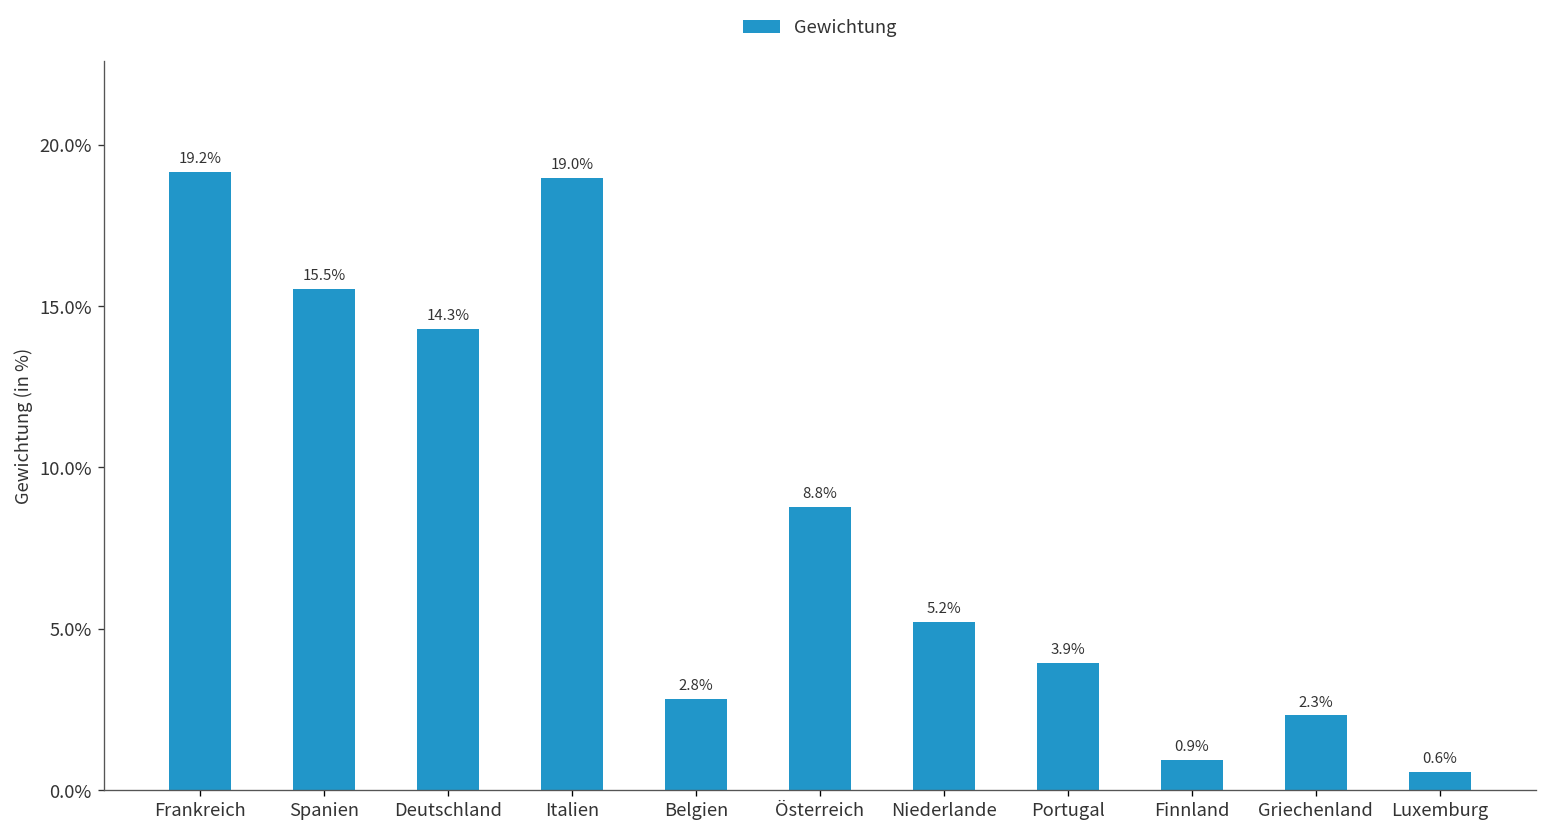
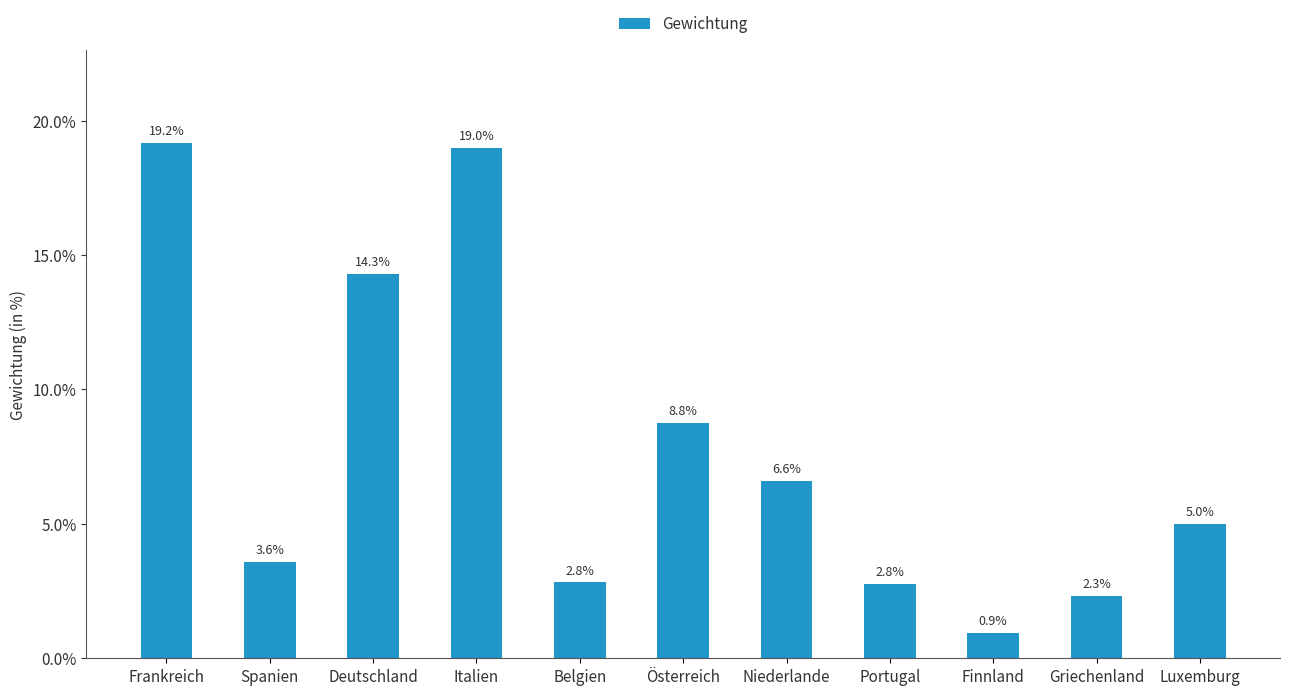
  {
    "Frankreich": "19.2%",
-   "Spanien": "15.5%",
+   "Spanien": "3.6%",
    "Deutschland": "14.3%",
    "Italien": "19.0%",
    "Belgien": "2.8%",
    "Österreich": "8.8%",
-   "Niederlande": "5.2%",
-   "Portugal": "3.9%",
+   "Niederlande": "6.6%",
+   "Portugal": "2.8%",
    "Finnland": "0.9%",
    "Griechenland": "2.3%",
-   "Luxemburg": "0.6%"
+   "Luxemburg": "5.0%"
  }
